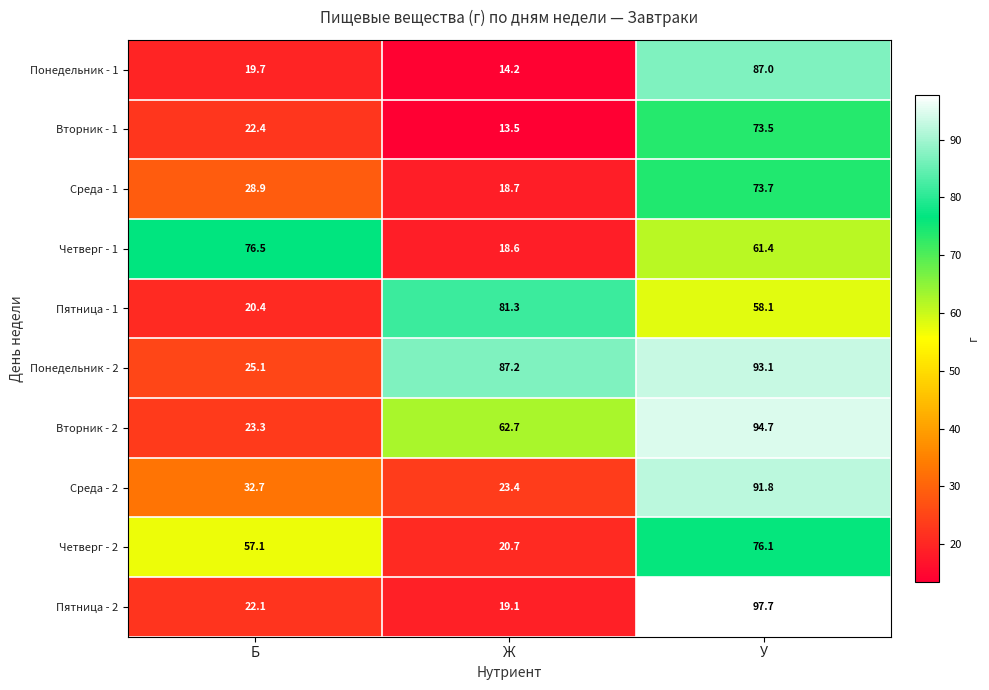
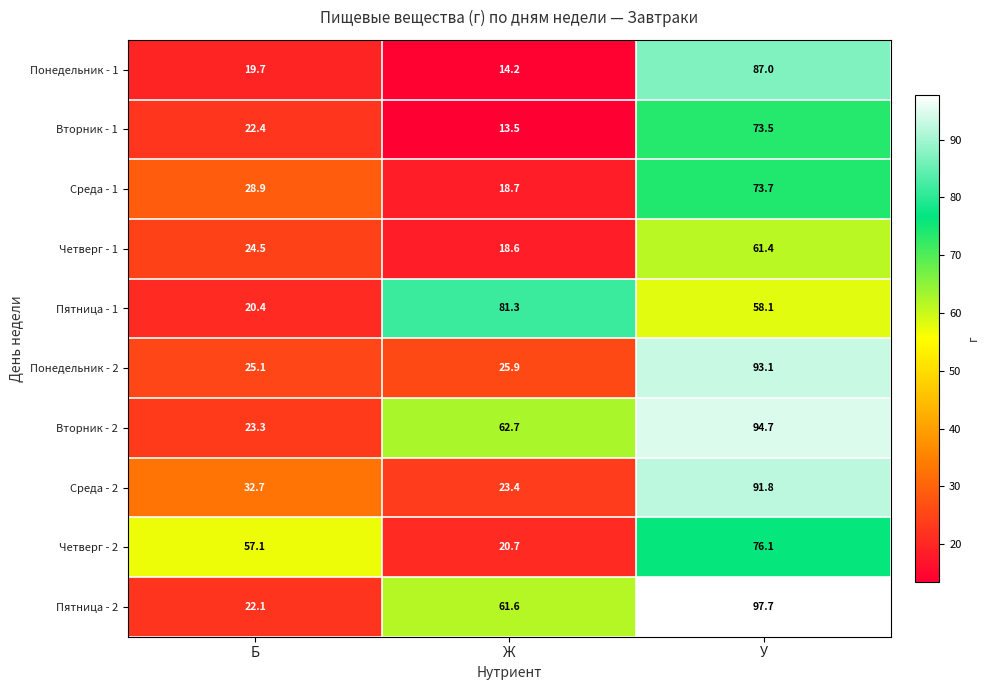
  {
    "Понедельник - 1": {
      "Б": 19.7,
      "Ж": 14.2,
      "У": 87.0
    },
    "Вторник - 1": {
      "Б": 22.4,
      "Ж": 13.5,
      "У": 73.5
    },
    "Среда - 1": {
      "Б": 28.9,
      "Ж": 18.7,
      "У": 73.7
    },
    "Четверг - 1": {
-     "Б": 76.5,
+     "Б": 24.5,
      "Ж": 18.6,
      "У": 61.4
    },
    "Пятница - 1": {
      "Б": 20.4,
      "Ж": 81.3,
      "У": 58.1
    },
    "Понедельник - 2": {
      "Б": 25.1,
-     "Ж": 87.2,
+     "Ж": 25.9,
      "У": 93.1
    },
    "Вторник - 2": {
      "Б": 23.3,
      "Ж": 62.7,
      "У": 94.7
    },
    "Среда - 2": {
      "Б": 32.7,
      "Ж": 23.4,
      "У": 91.8
    },
    "Четверг - 2": {
      "Б": 57.1,
      "Ж": 20.7,
      "У": 76.1
    },
    "Пятница - 2": {
      "Б": 22.1,
-     "Ж": 19.1,
+     "Ж": 61.6,
      "У": 97.7
    }
  }
